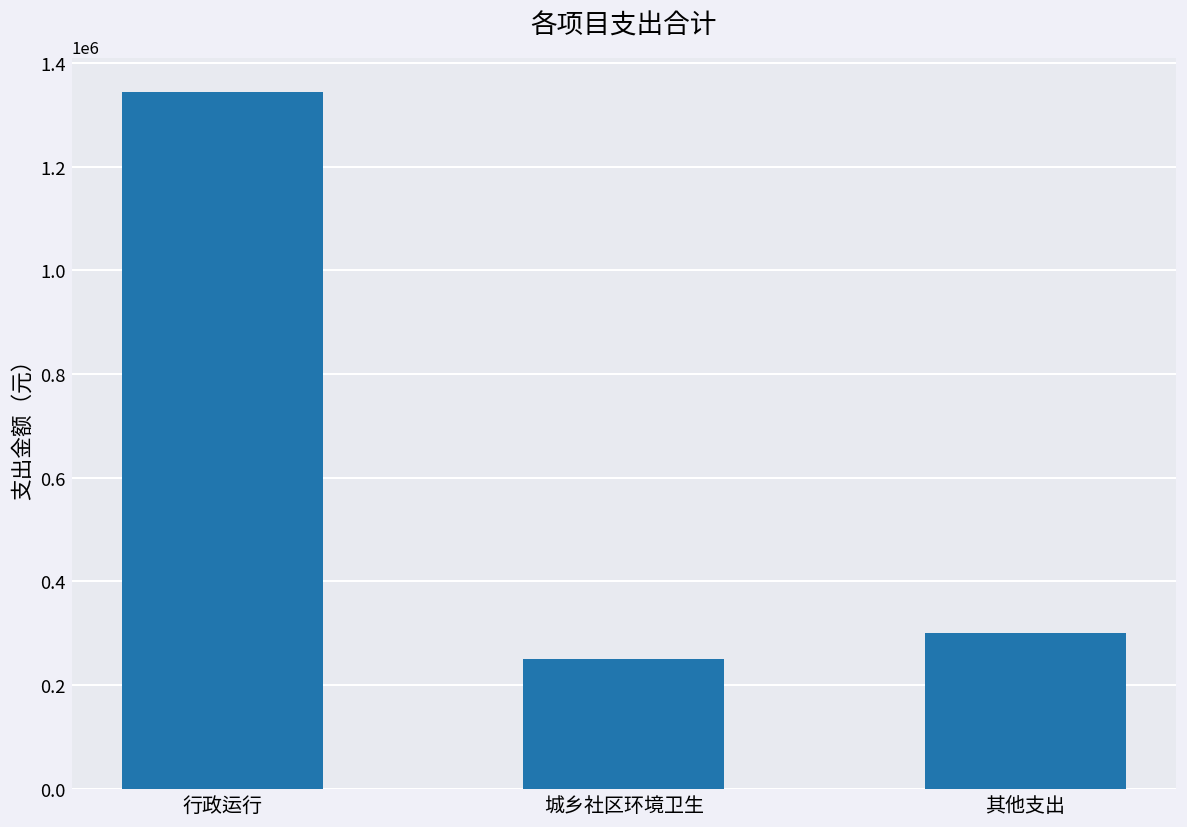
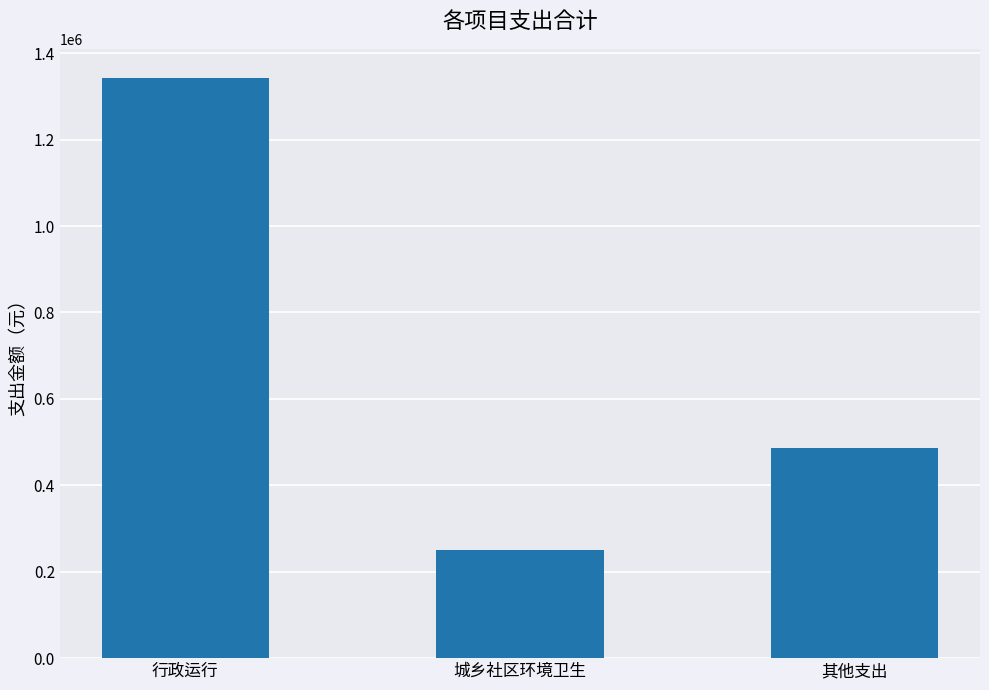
  {
    "行政运行": 1340000,
    "城乡社区环境卫生": 250000,
-   "其他支出": 300000
+   "其他支出": 490000
  }
